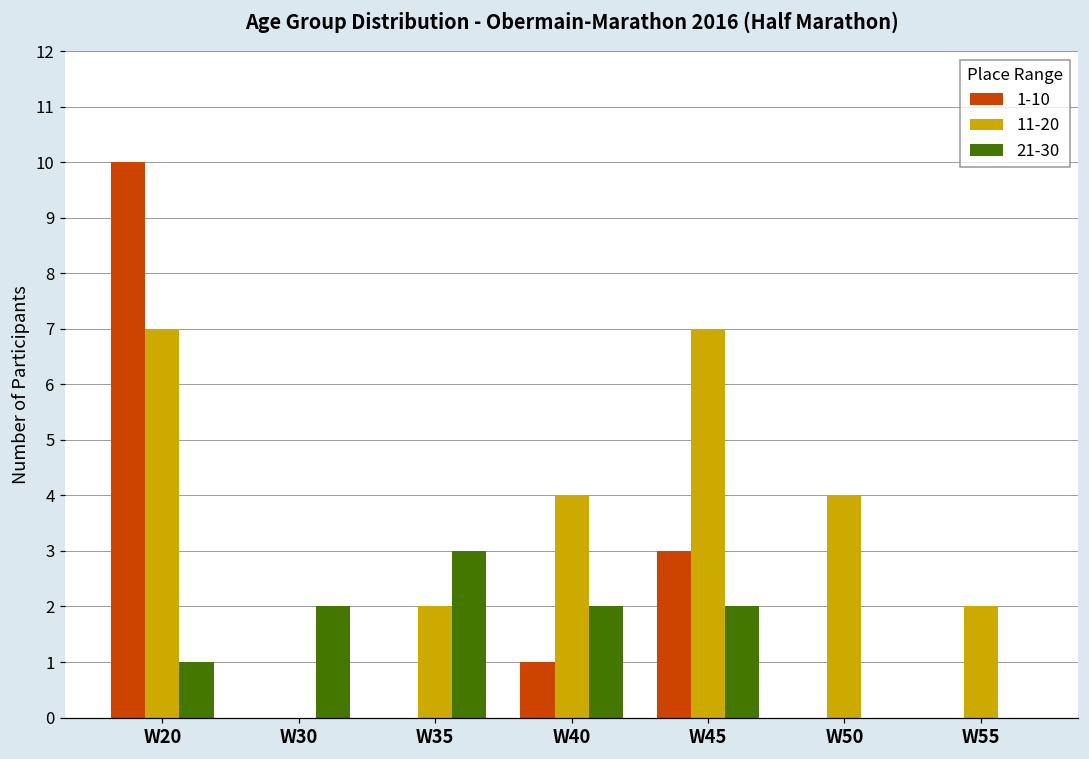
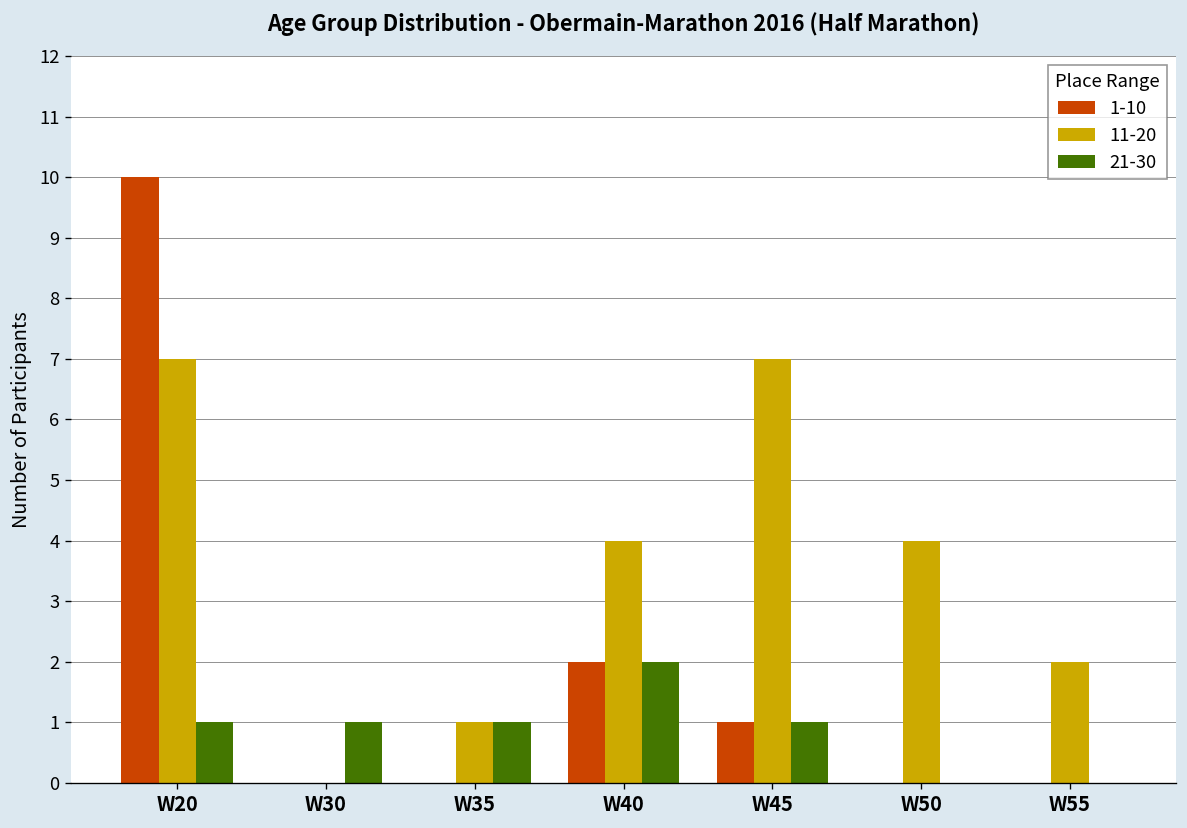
  {
    "1-10": {
      "W20": 10,
      "W30": 0,
      "W35": 0,
-     "W40": 1,
-     "W45": 3,
+     "W40": 2,
+     "W45": 1,
      "W50": 0,
      "W55": 0
    },
    "11-20": {
      "W20": 7,
      "W30": 0,
-     "W35": 2,
+     "W35": 1,
      "W40": 4,
      "W45": 7,
      "W50": 4,
      "W55": 2
    },
    "21-30": {
      "W20": 1,
-     "W30": 2,
-     "W35": 3,
+     "W30": 1,
+     "W35": 1,
      "W40": 2,
-     "W45": 2,
+     "W45": 1,
      "W50": 0,
      "W55": 0
    }
  }
